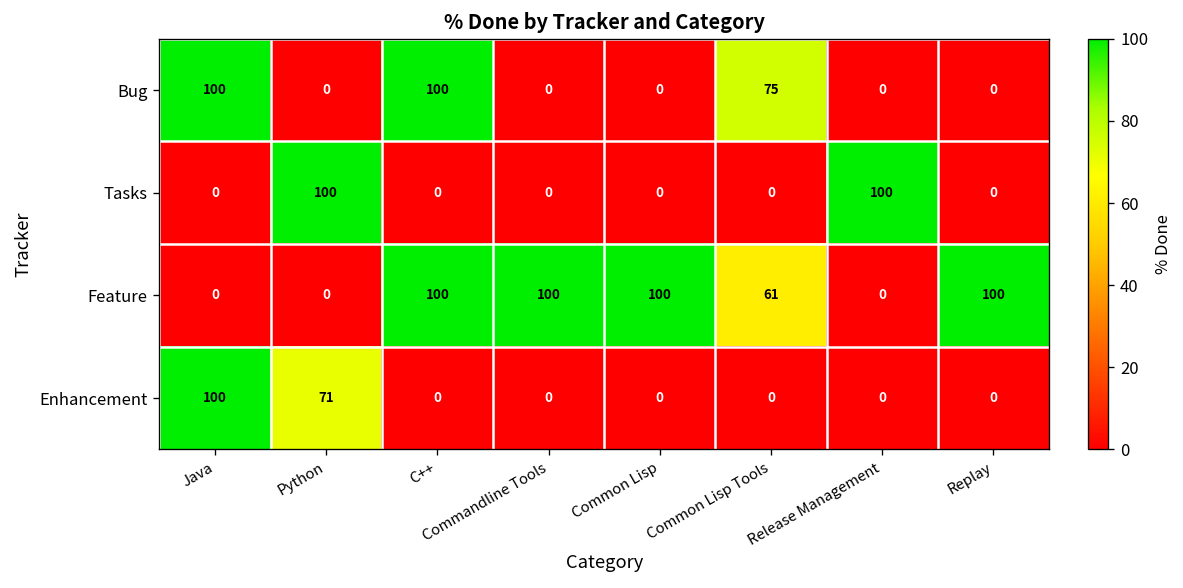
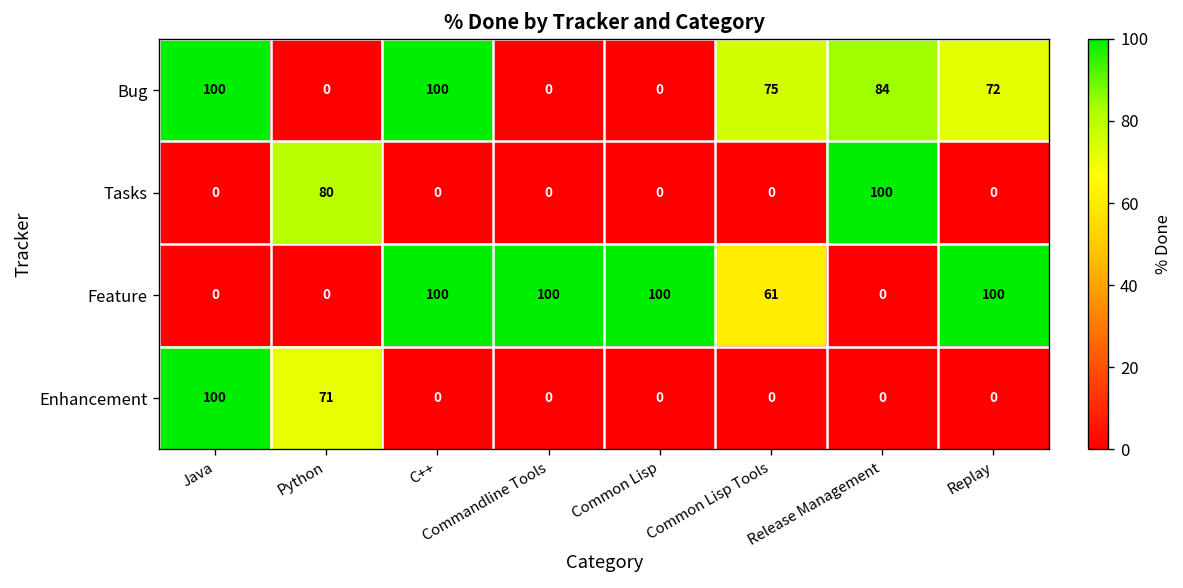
  {
    "Bug": {
      "Java": 100,
      "Python": 0,
      "C++": 100,
      "Commandline Tools": 0,
      "Common Lisp": 0,
      "Common Lisp Tools": 75,
-     "Release Management": 0,
-     "Replay": 0
+     "Release Management": 84,
+     "Replay": 72
    },
    "Tasks": {
      "Java": 0,
-     "Python": 100,
+     "Python": 80,
      "C++": 0,
      "Commandline Tools": 0,
      "Common Lisp": 0,
      "Common Lisp Tools": 0,
      "Release Management": 100,
      "Replay": 0
    },
    "Feature": {
      "Java": 0,
      "Python": 0,
      "C++": 100,
      "Commandline Tools": 100,
      "Common Lisp": 100,
      "Common Lisp Tools": 61,
      "Release Management": 0,
      "Replay": 100
    },
    "Enhancement": {
      "Java": 100,
      "Python": 71,
      "C++": 0,
      "Commandline Tools": 0,
      "Common Lisp": 0,
      "Common Lisp Tools": 0,
      "Release Management": 0,
      "Replay": 0
    }
  }
